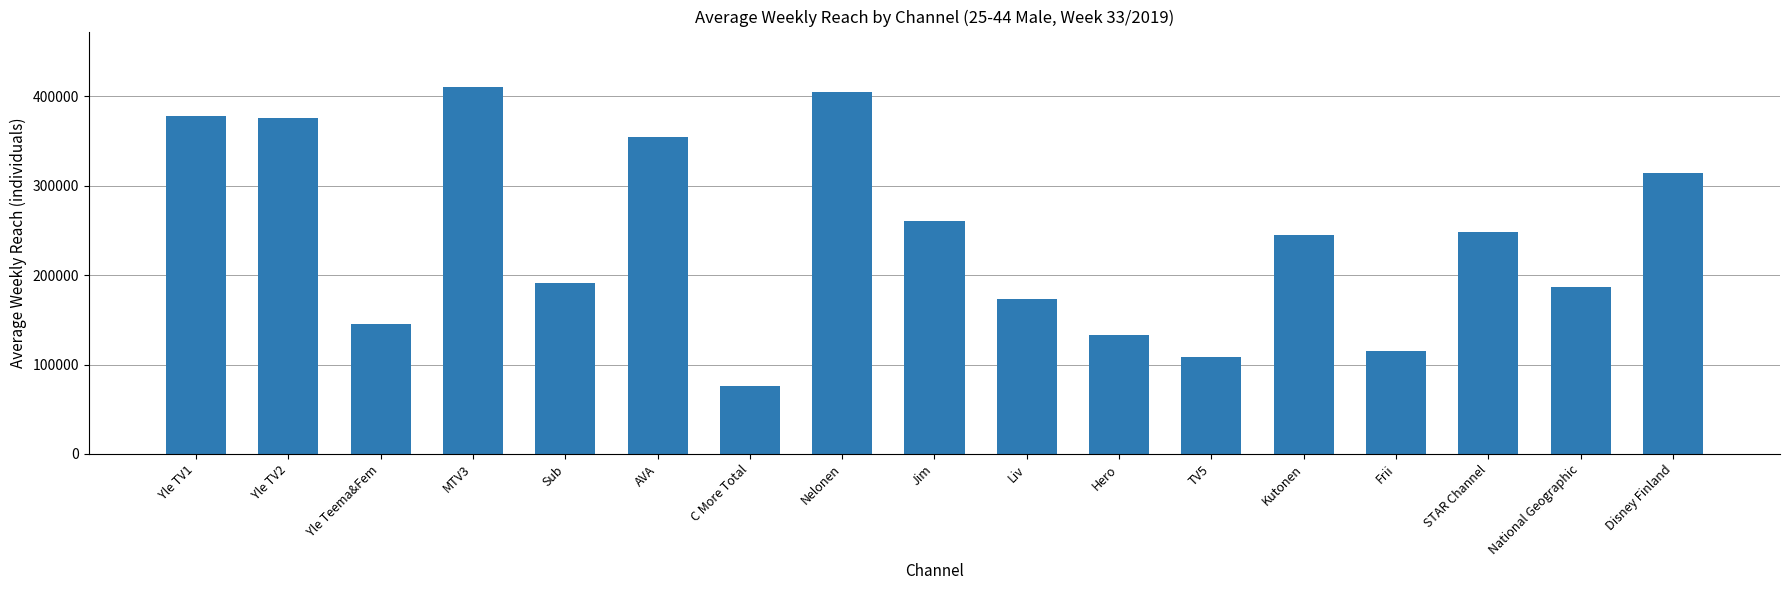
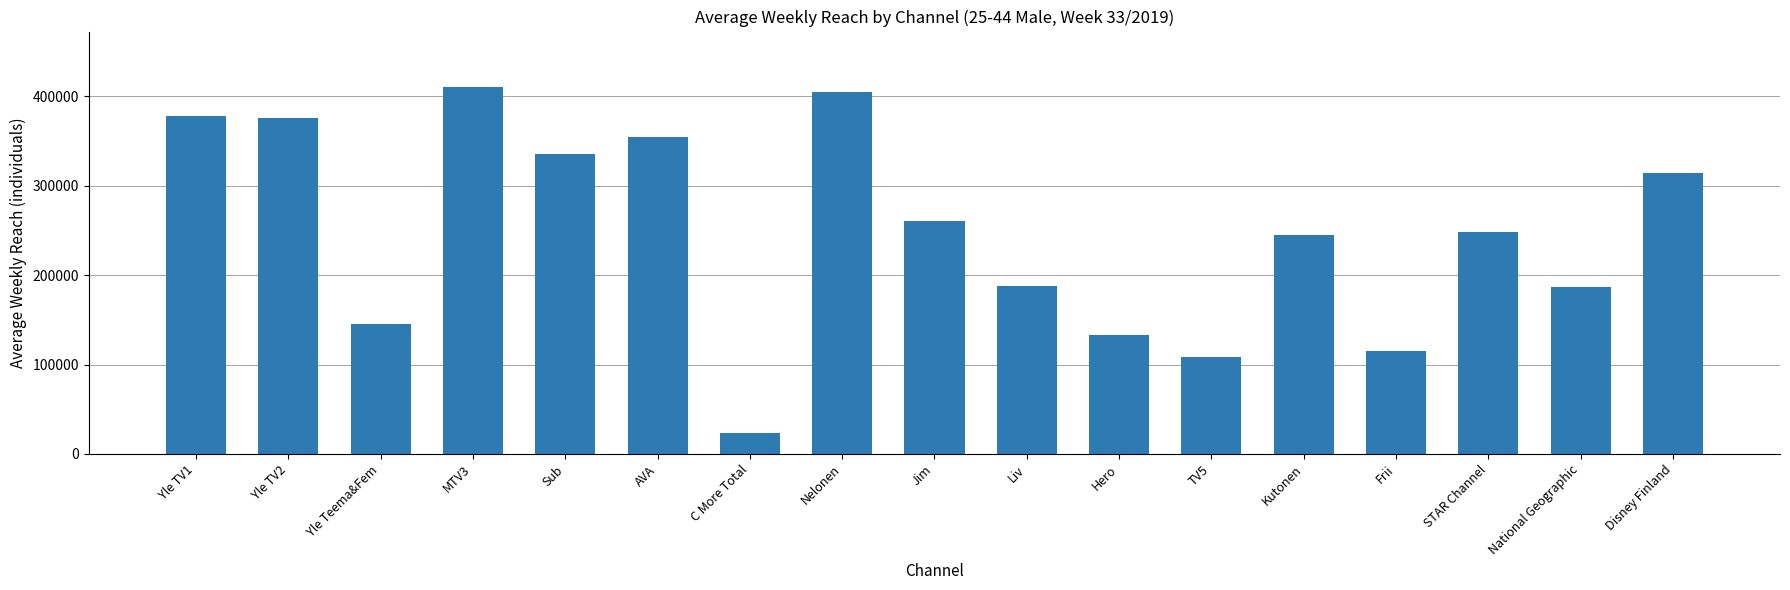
  {
    "Yle TV1": 380000,
    "Yle TV2": 380000,
    "Yle Teema&Fem": 150000,
    "MTV3": 410000,
-   "Sub": 190000,
+   "Sub": 340000,
    "AVA": 350000,
-   "C More Total": 80000,
+   "C More Total": 20000,
    "Nelonen": 410000,
    "Jim": 260000,
-   "Liv": 170000,
+   "Liv": 190000,
    "Hero": 130000,
    "TV5": 110000,
    "Kutonen": 250000,
    "Frii": 120000,
    "STAR Channel": 250000,
    "National Geographic": 190000,
    "Disney Finland": 310000
  }
